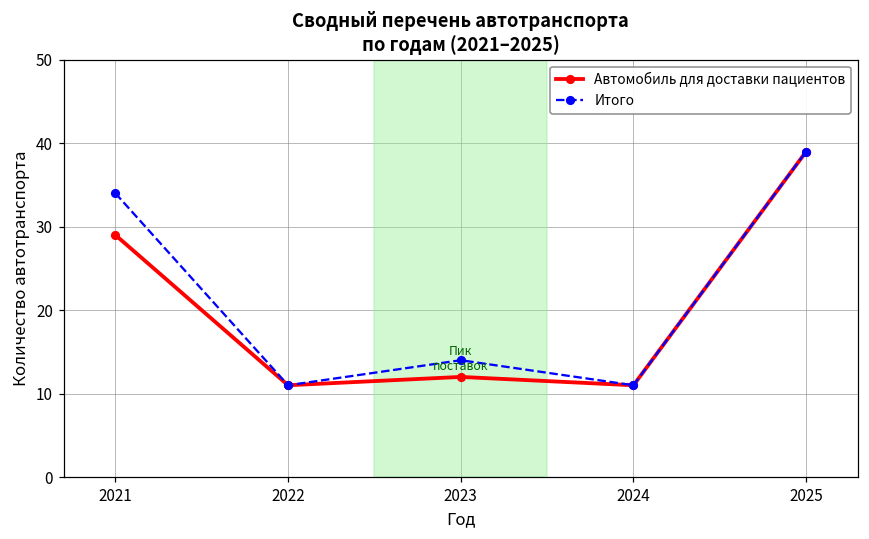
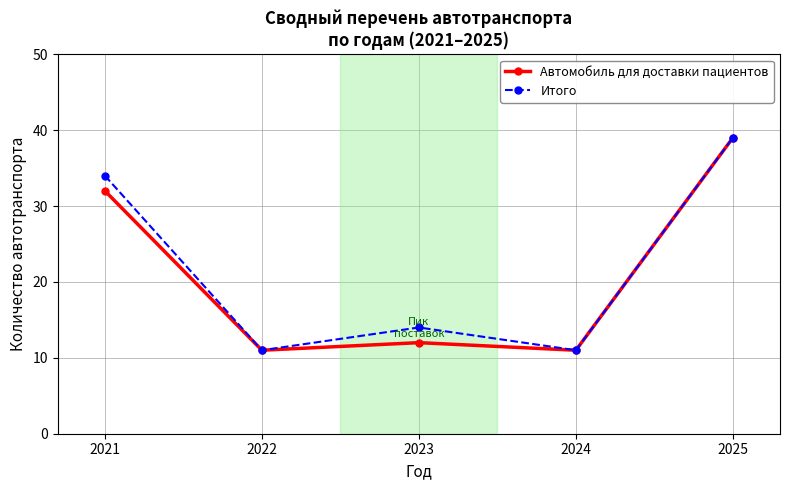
  {
    "Автомобиль для доставки пациентов": {
-     "2021": 29,
+     "2021": 32,
      "2023": 12
    },
    "Итого": {
      "2021": 34,
      "2023": 14
    }
  }
